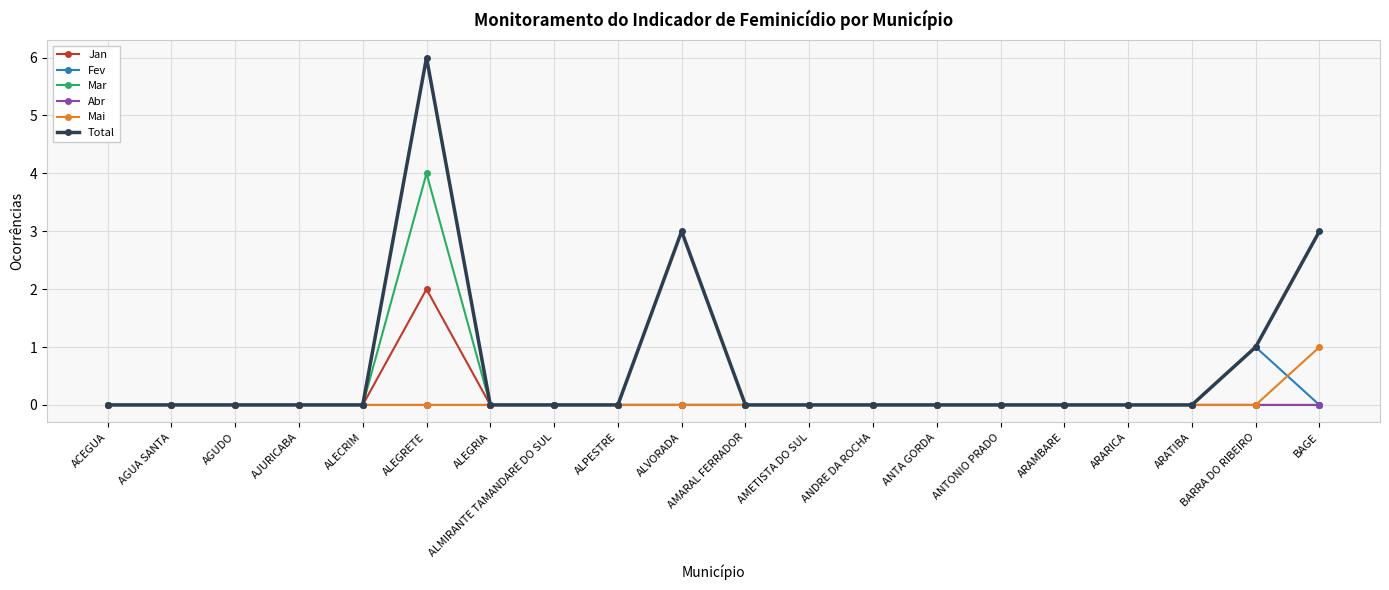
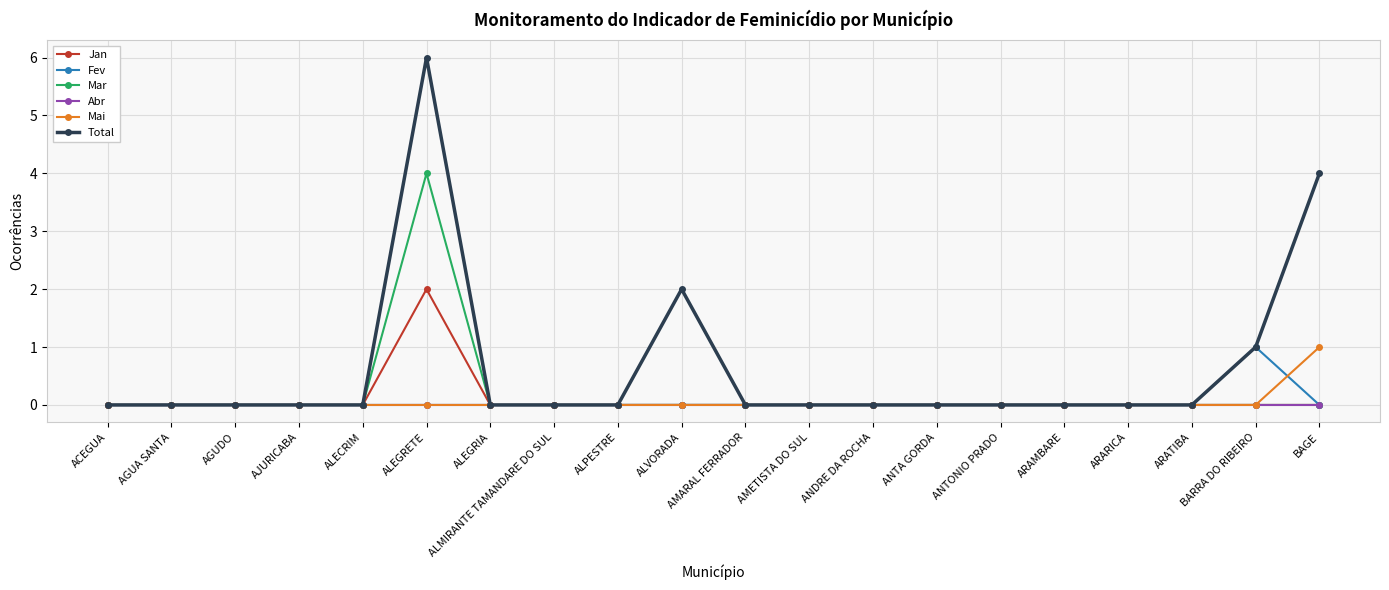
  {
    "Jan": {
      "ALEGRETE": 2
    },
    "Mar": {
      "ALEGRETE": 4
    },
    "Mai": {
      "BAGE": 1
    },
    "Total": {
      "ALEGRETE": 6,
-     "ALVORADA": 3,
-     "BAGE": 3
+     "ALVORADA": 2,
+     "BAGE": 4
    }
  }
